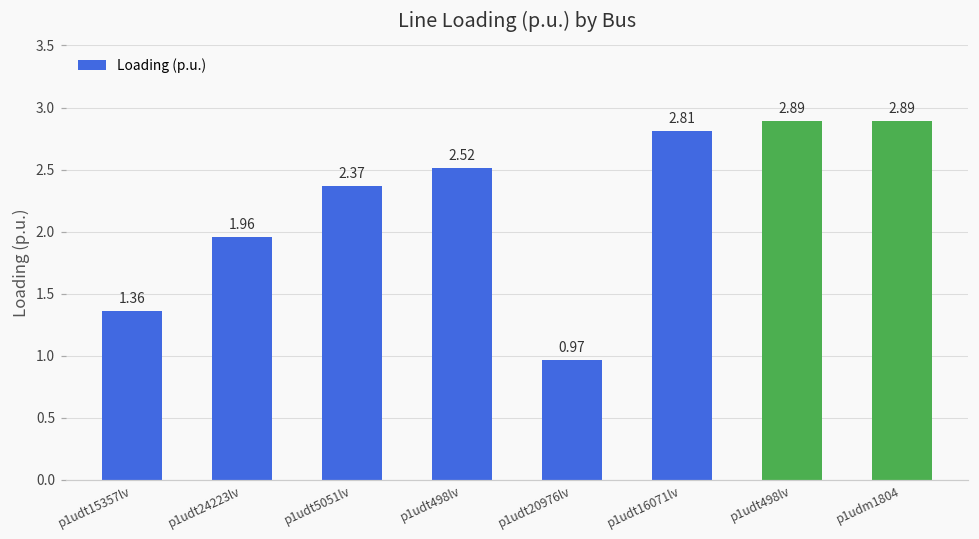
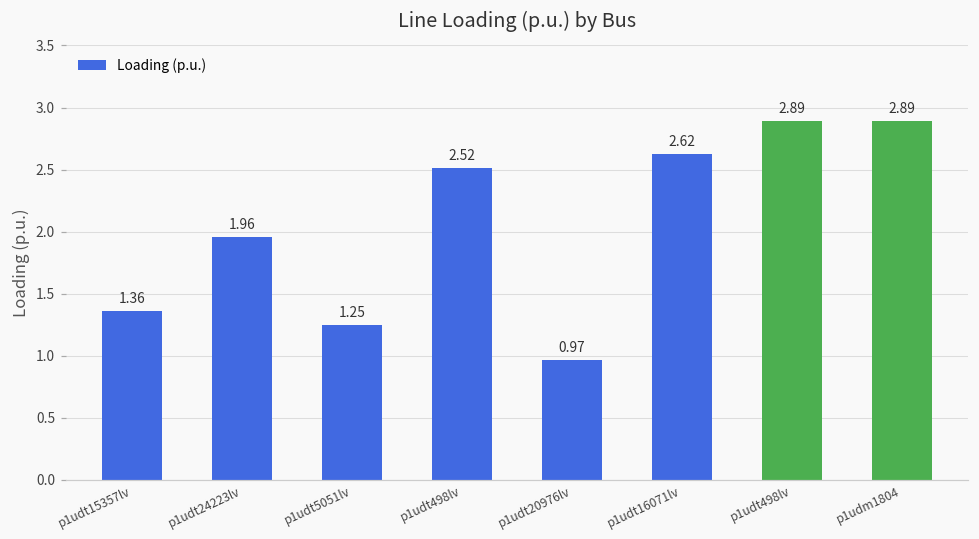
  {
    "p1udt15357lv": 1.36,
    "p1udt24223lv": 1.96,
-   "p1udt5051lv": 2.37,
+   "p1udt5051lv": 1.25,
    "p1udt20976lv": 0.97,
-   "p1udt16071lv": 2.81,
+   "p1udt16071lv": 2.62,
    "p1udm1804": 2.89
  }
